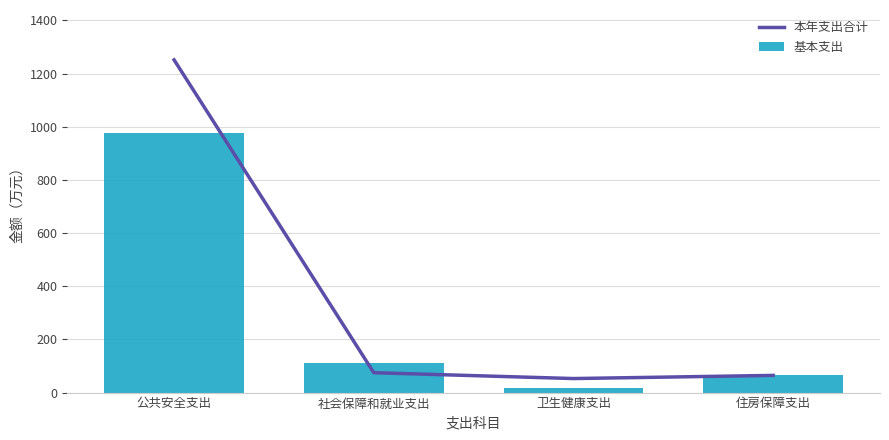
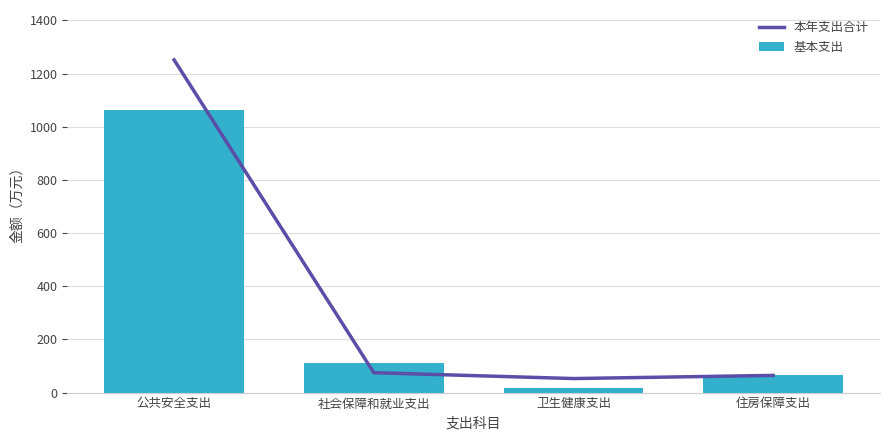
  {
    "基本支出": {
-     "公共安全支出": 980,
+     "公共安全支出": 1060,
      "社会保障和就业支出": 110,
      "卫生健康支出": 20,
      "住房保障支出": 60
    },
    "本年支出合计": {
      "公共安全支出": 1250,
      "社会保障和就业支出": 70,
      "卫生健康支出": 50,
      "住房保障支出": 60
    }
  }
